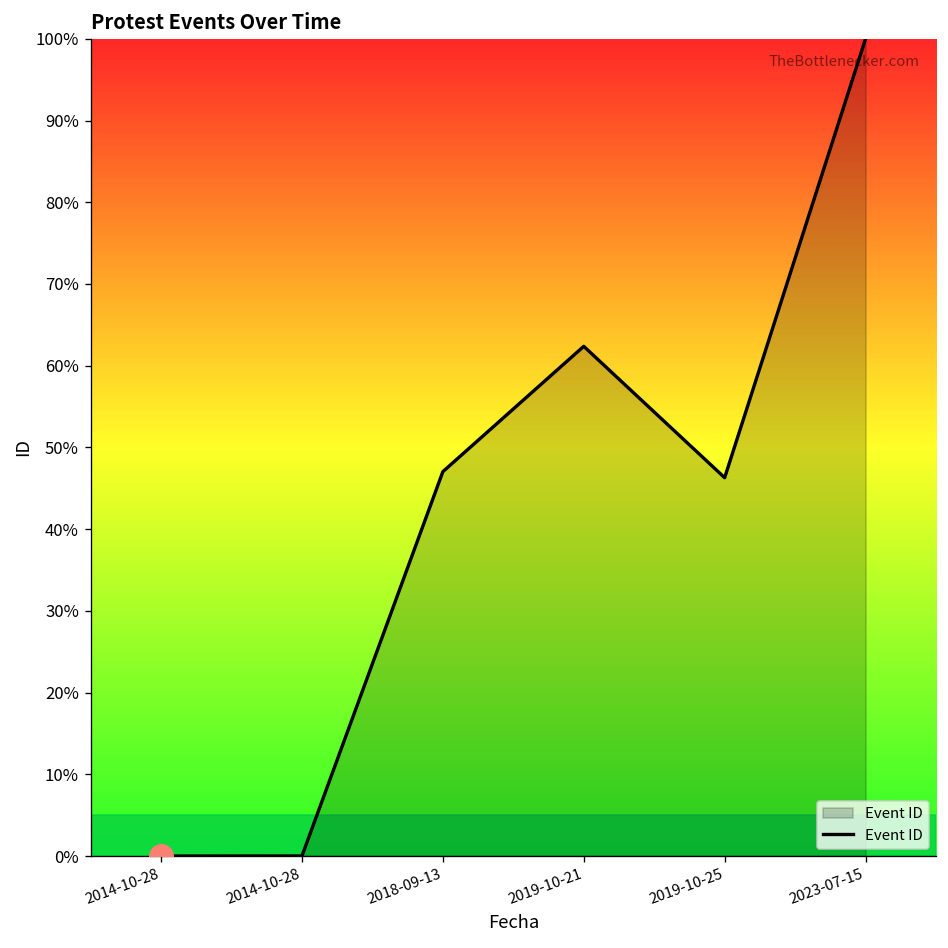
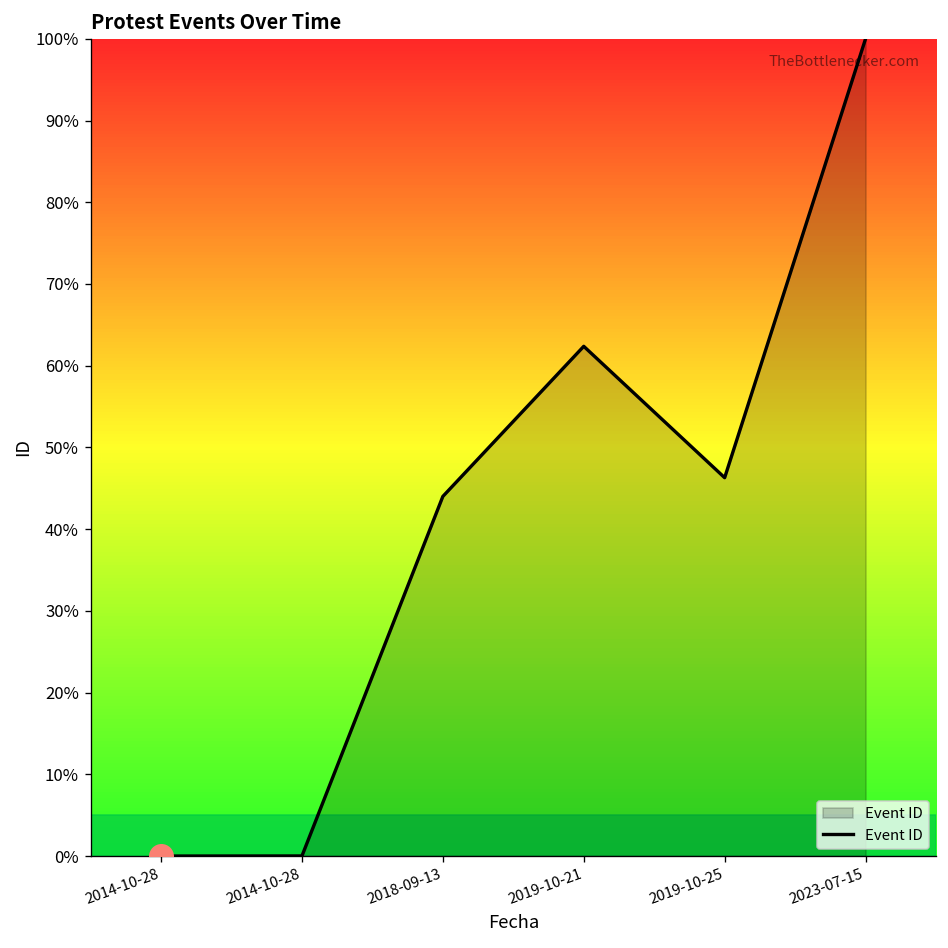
  {
    "Event ID": {
-     "2018-09-13": "47%",
+     "2018-09-13": "44%",
      "2019-10-21": "62%",
      "2019-10-25": "46%",
      "2023-07-15": "100%"
    }
  }
